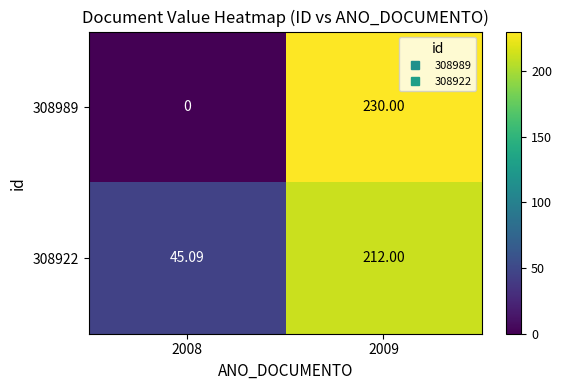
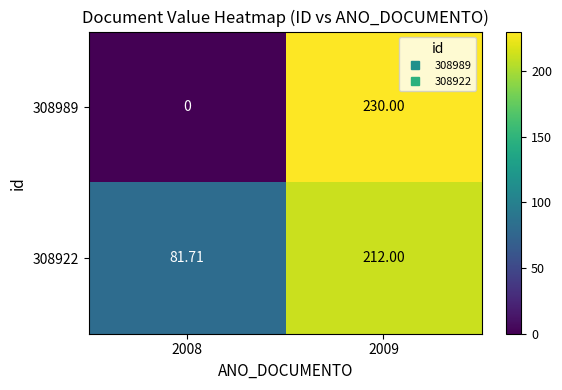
  {
    "308989": {
      "2008": 0,
      "2009": 230.00
    },
    "308922": {
-     "2008": 45.09,
+     "2008": 81.71,
      "2009": 212.00
    }
  }
